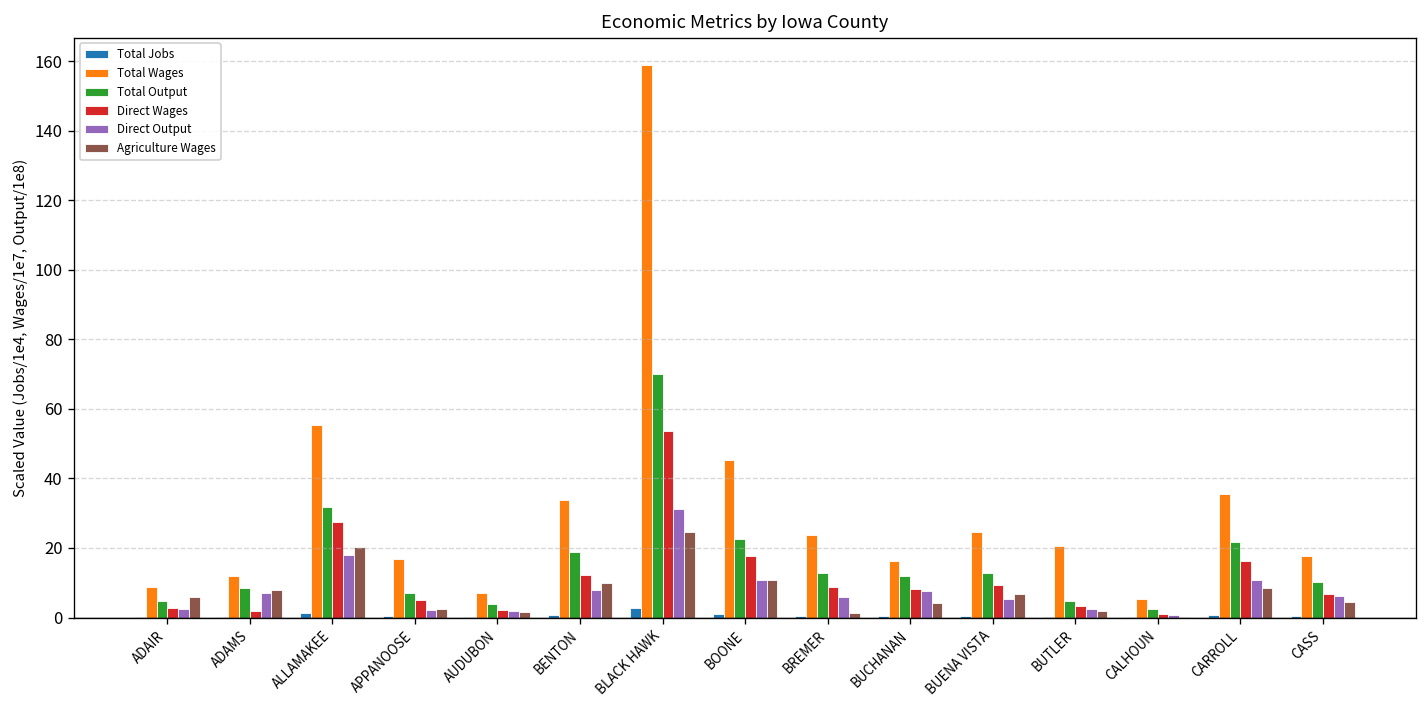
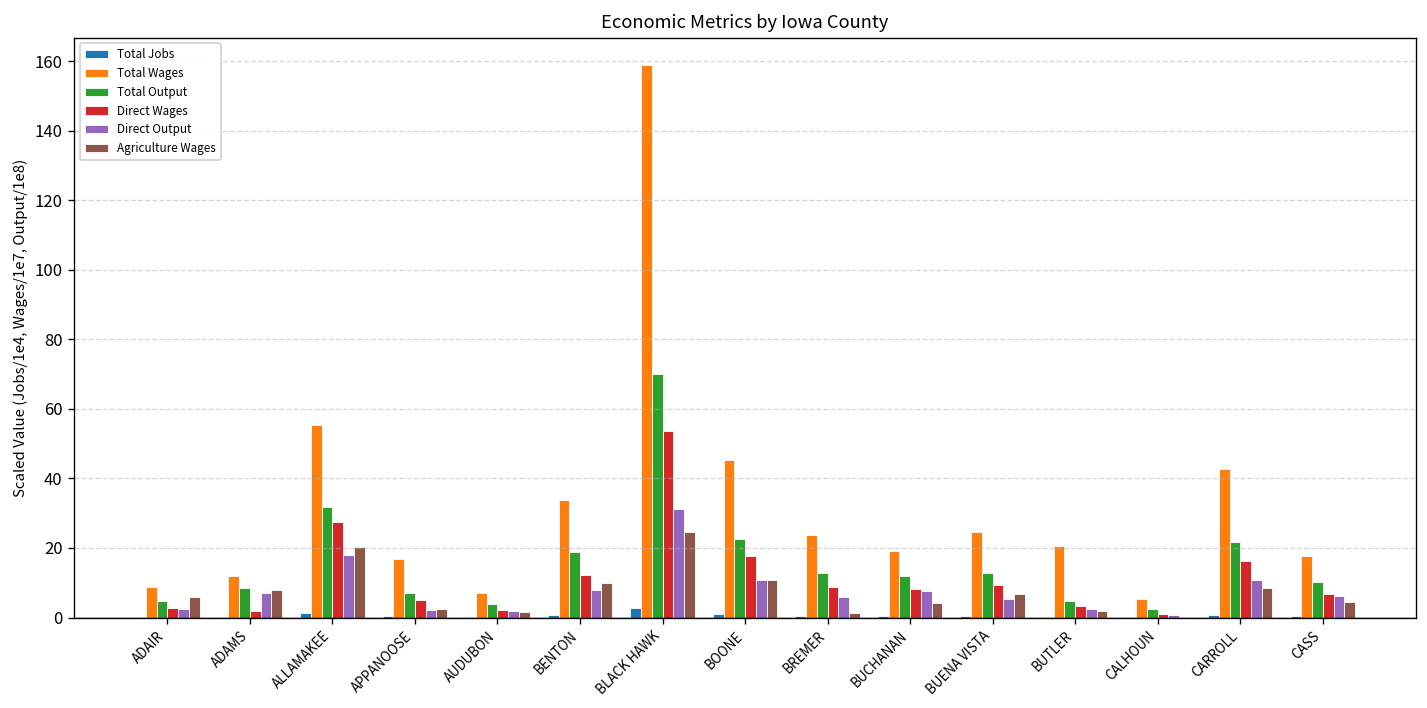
  {
    "Total Jobs": {
      "ALLAMAKEE": 1,
      "BLACK HAWK": 3,
      "BOONE": 1
    },
    "Total Wages": {
      "ADAIR": 9,
      "ADAMS": 12,
      "ALLAMAKEE": 55,
      "APPANOOSE": 17,
      "AUDUBON": 7,
      "BENTON": 34,
      "BLACK HAWK": 159,
      "BOONE": 45,
      "BREMER": 24,
-     "BUCHANAN": 16,
+     "BUCHANAN": 19,
      "BUENA VISTA": 24,
      "BUTLER": 20,
      "CALHOUN": 5,
-     "CARROLL": 36,
+     "CARROLL": 43,
      "CASS": 18
    },
    "Total Output": {
      "ADAIR": 5,
      "ADAMS": 9,
      "ALLAMAKEE": 32,
      "APPANOOSE": 7,
      "AUDUBON": 4,
      "BENTON": 19,
      "BLACK HAWK": 70,
      "BOONE": 22,
      "BREMER": 13,
      "BUCHANAN": 12,
      "BUENA VISTA": 13,
      "BUTLER": 5,
      "CALHOUN": 3,
      "CARROLL": 22,
      "CASS": 10
    },
    "Direct Wages": {
      "ADAIR": 3,
      "ADAMS": 2,
      "ALLAMAKEE": 27,
      "APPANOOSE": 5,
      "AUDUBON": 2,
      "BENTON": 12,
      "BLACK HAWK": 54,
      "BOONE": 18,
      "BREMER": 9,
      "BUCHANAN": 8,
      "BUENA VISTA": 9,
      "BUTLER": 3,
      "CALHOUN": 1,
      "CARROLL": 16,
      "CASS": 7
    },
    "Direct Output": {
      "ADAIR": 2,
      "ADAMS": 7,
      "ALLAMAKEE": 18,
      "APPANOOSE": 2,
      "AUDUBON": 2,
      "BENTON": 8,
      "BLACK HAWK": 31,
      "BOONE": 11,
      "BREMER": 6,
      "BUCHANAN": 8,
      "BUENA VISTA": 5,
      "BUTLER": 3,
      "CARROLL": 11,
      "CASS": 6
    },
    "Agriculture Wages": {
      "ADAIR": 6,
      "ADAMS": 8,
      "ALLAMAKEE": 20,
      "APPANOOSE": 2,
      "AUDUBON": 2,
      "BENTON": 10,
      "BLACK HAWK": 25,
      "BOONE": 11,
      "BREMER": 1,
      "BUCHANAN": 4,
      "BUENA VISTA": 7,
      "BUTLER": 2,
      "CARROLL": 8,
      "CASS": 4
    }
  }
